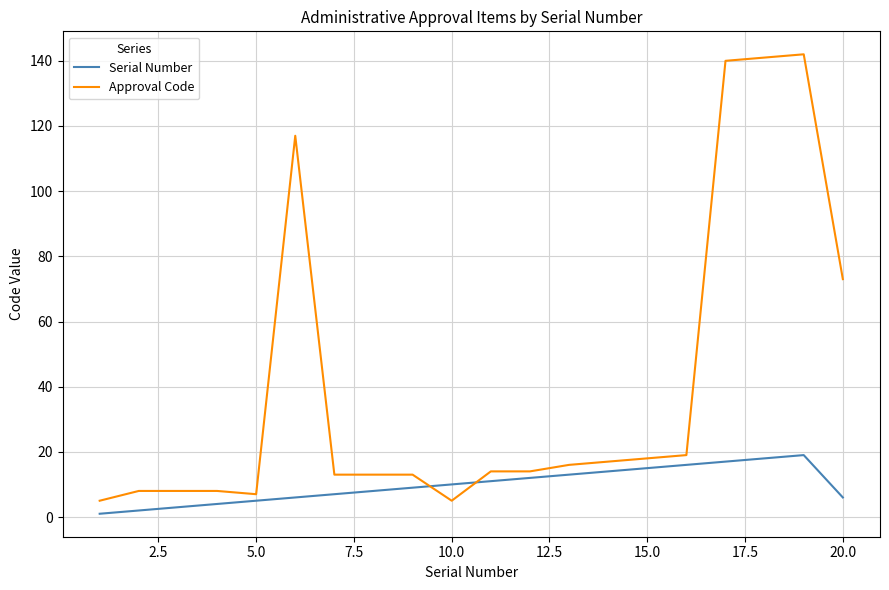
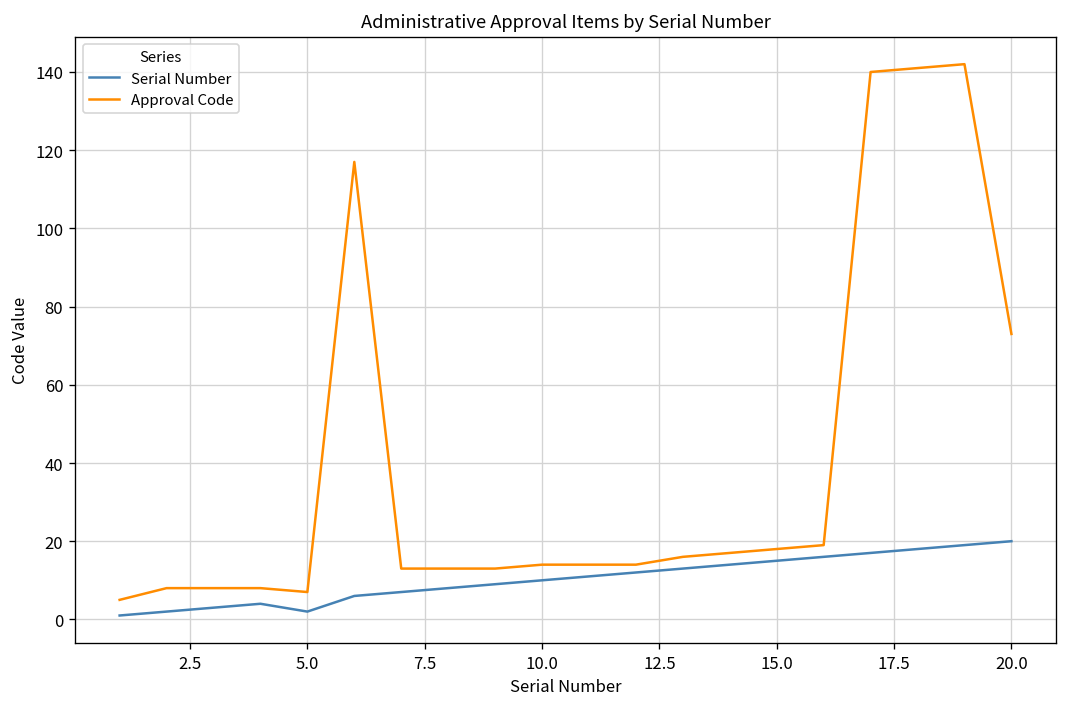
  {
    "Serial Number": {
-     "5.0": 5,
+     "5.0": 2,
      "10.0": 10,
      "15.0": 15,
-     "20.0": 6
+     "20.0": 20
    },
    "Approval Code": {
      "5.0": 7,
-     "10.0": 5,
+     "10.0": 14,
      "15.0": 18,
      "20.0": 73
    }
  }
